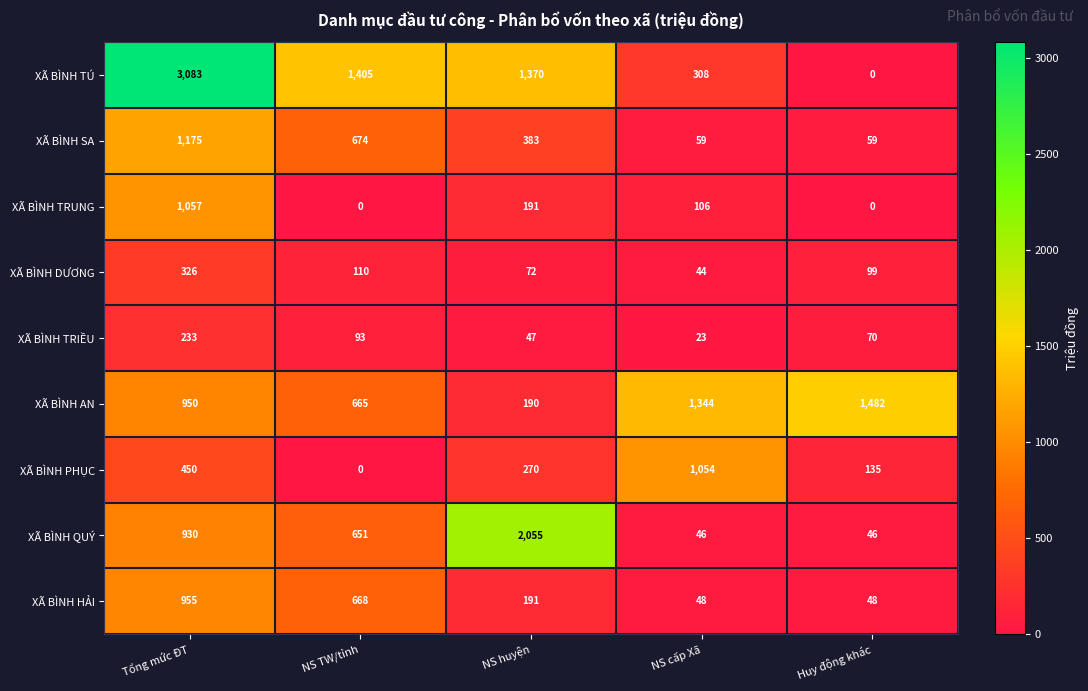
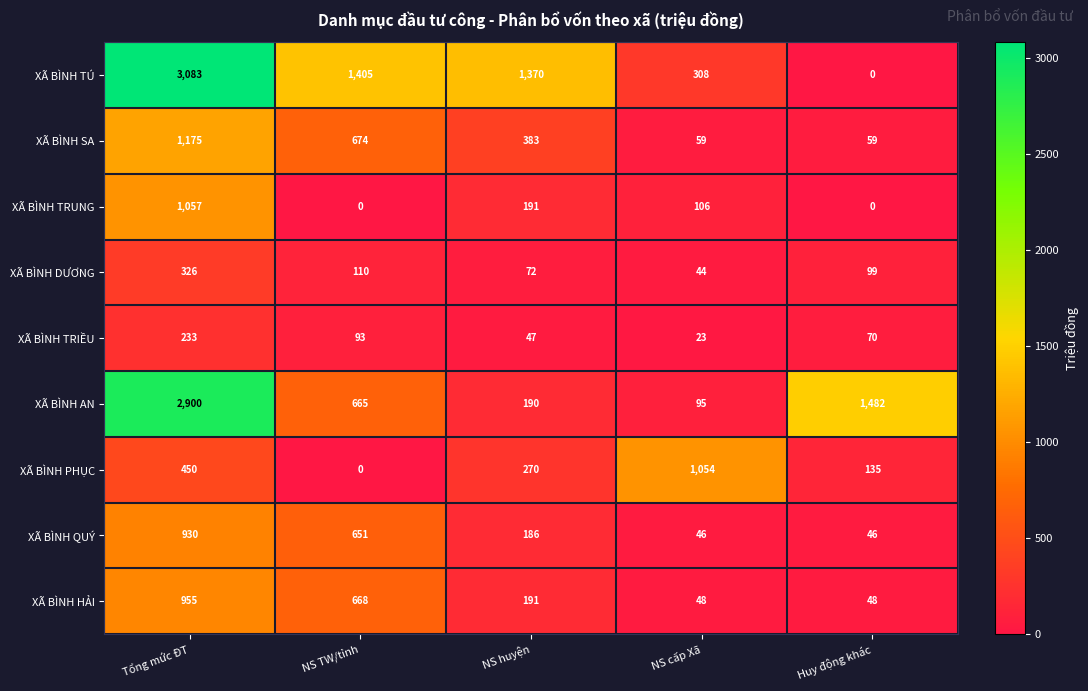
  {
    "XÃ BÌNH TÚ": {
      "Tổng mức ĐT": "3,083",
      "NS TW/tỉnh": "1,405",
      "NS huyện": "1,370",
      "NS cấp Xã": "308",
      "Huy động khác": "0"
    },
    "XÃ BÌNH SA": {
      "Tổng mức ĐT": "1,175",
      "NS TW/tỉnh": "674",
      "NS huyện": "383",
      "NS cấp Xã": "59",
      "Huy động khác": "59"
    },
    "XÃ BÌNH TRUNG": {
      "Tổng mức ĐT": "1,057",
      "NS TW/tỉnh": "0",
      "NS huyện": "191",
      "NS cấp Xã": "106",
      "Huy động khác": "0"
    },
    "XÃ BÌNH DƯƠNG": {
      "Tổng mức ĐT": "326",
      "NS TW/tỉnh": "110",
      "NS huyện": "72",
      "NS cấp Xã": "44",
      "Huy động khác": "99"
    },
    "XÃ BÌNH TRIỀU": {
      "Tổng mức ĐT": "233",
      "NS TW/tỉnh": "93",
      "NS huyện": "47",
      "NS cấp Xã": "23",
      "Huy động khác": "70"
    },
    "XÃ BÌNH AN": {
-     "Tổng mức ĐT": "950",
+     "Tổng mức ĐT": "2,900",
      "NS TW/tỉnh": "665",
      "NS huyện": "190",
-     "NS cấp Xã": "1,344",
+     "NS cấp Xã": "95",
      "Huy động khác": "1,482"
    },
    "XÃ BÌNH PHỤC": {
      "Tổng mức ĐT": "450",
      "NS TW/tỉnh": "0",
      "NS huyện": "270",
      "NS cấp Xã": "1,054",
      "Huy động khác": "135"
    },
    "XÃ BÌNH QUÝ": {
      "Tổng mức ĐT": "930",
      "NS TW/tỉnh": "651",
-     "NS huyện": "2,055",
+     "NS huyện": "186",
      "NS cấp Xã": "46",
      "Huy động khác": "46"
    },
    "XÃ BÌNH HẢI": {
      "Tổng mức ĐT": "955",
      "NS TW/tỉnh": "668",
      "NS huyện": "191",
      "NS cấp Xã": "48",
      "Huy động khác": "48"
    }
  }
